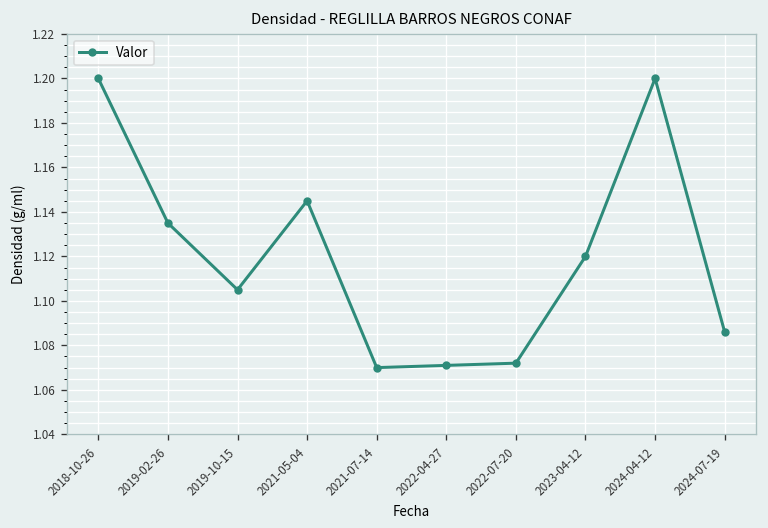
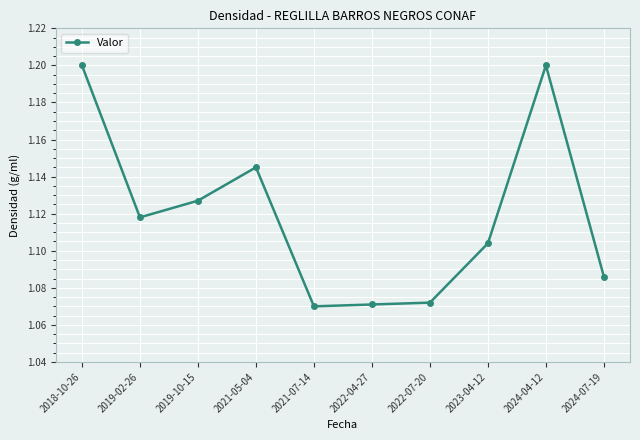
  {
    "2018-10-26": 1.200,
-   "2019-02-26": 1.135,
-   "2019-10-15": 1.105,
+   "2019-02-26": 1.118,
+   "2019-10-15": 1.127,
    "2021-05-04": 1.145,
    "2021-07-14": 1.070,
    "2022-04-27": 1.071,
    "2022-07-20": 1.072,
-   "2023-04-12": 1.120,
+   "2023-04-12": 1.104,
    "2024-04-12": 1.200,
    "2024-07-19": 1.086
  }
